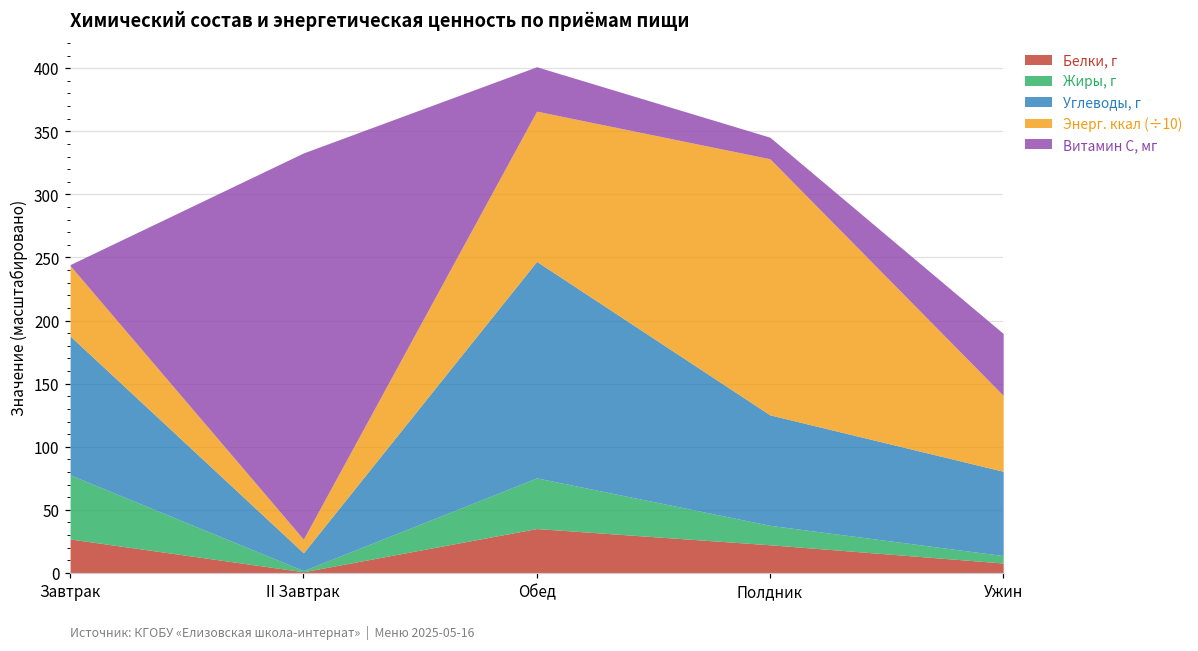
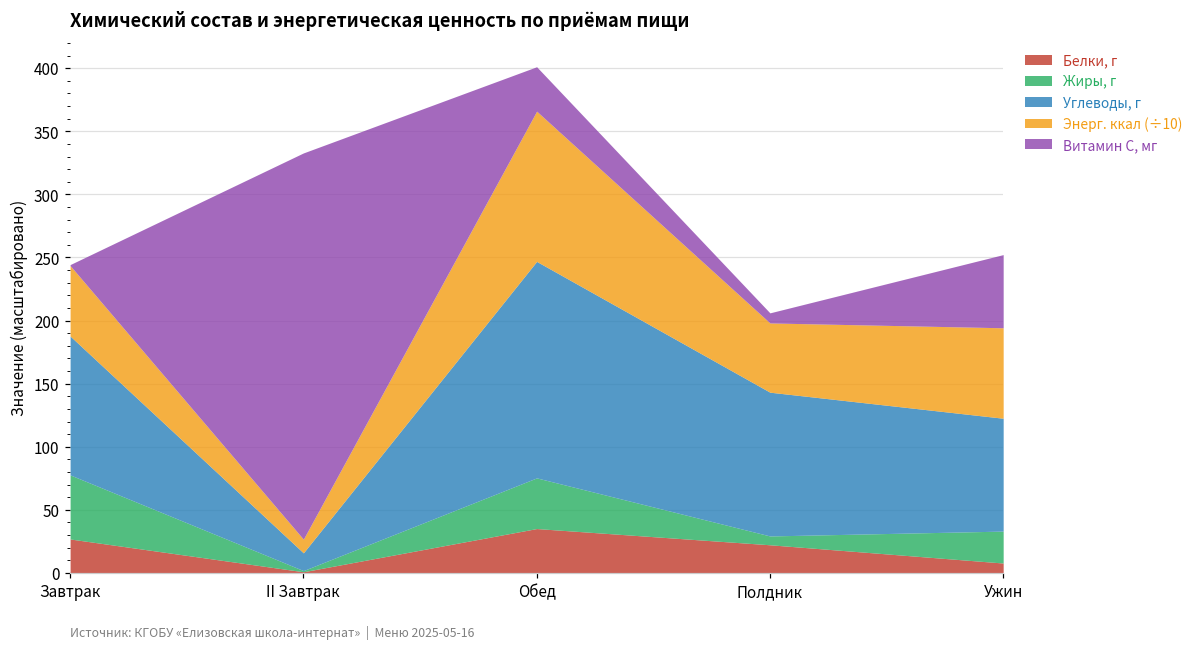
  {
    "Белки, г": {
      "Завтрак": 27,
      "Обед": 35,
      "Полдник": 22,
      "Ужин": 8
    },
    "Жиры, г": {
      "Завтрак": 51,
      "Обед": 40,
-     "Полдник": 15,
-     "Ужин": 6
+     "Полдник": 7,
+     "Ужин": 25
    },
    "Углеводы, г": {
      "Завтрак": 110,
      "II Завтрак": 14,
      "Обед": 172,
-     "Полдник": 88,
-     "Ужин": 67
+     "Полдник": 114,
+     "Ужин": 89
    },
    "Энерг. ккал (÷10)": {
      "II Завтрак": 11,
      "Обед": 119,
-     "Полдник": 203,
-     "Ужин": 60
+     "Полдник": 55,
+     "Ужин": 72
    },
    "Витамин С, мг": {
      "II Завтрак": 306,
      "Обед": 35,
-     "Полдник": 17,
-     "Ужин": 49
+     "Полдник": 8,
+     "Ужин": 58
    }
  }
